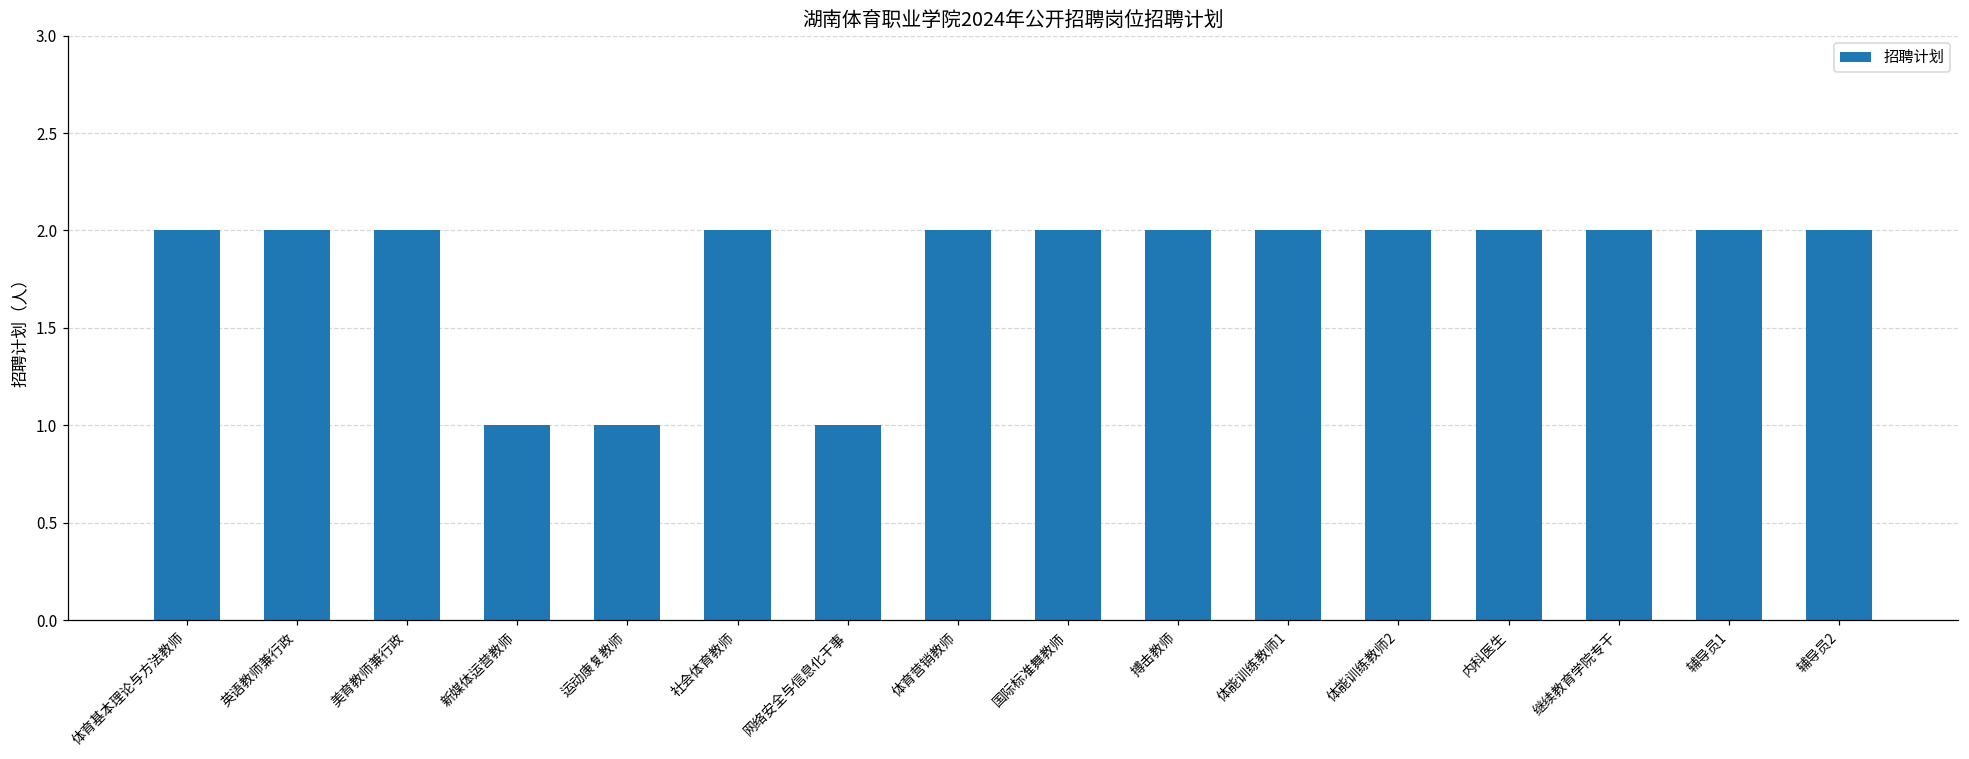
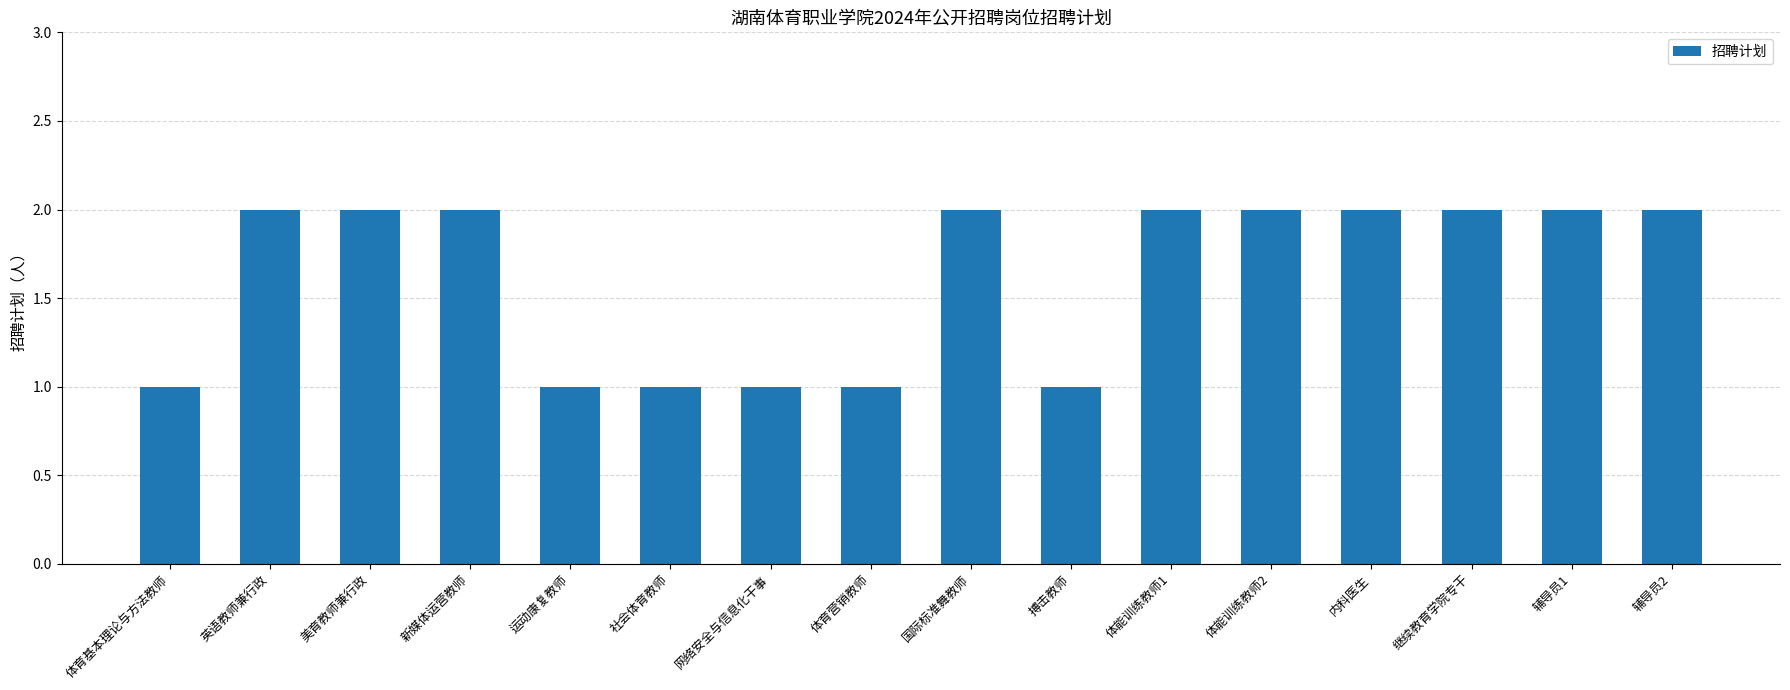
  {
-   "体育基本理论与方法教师": 2,
+   "体育基本理论与方法教师": 1,
    "英语教师兼行政": 2,
    "美育教师兼行政": 2,
-   "新媒体运营教师": 1,
+   "新媒体运营教师": 2,
    "运动康复教师": 1,
-   "社会体育教师": 2,
+   "社会体育教师": 1,
    "网络安全与信息化干事": 1,
-   "体育营销教师": 2,
+   "体育营销教师": 1,
    "国际标准舞教师": 2,
-   "搏击教师": 2,
+   "搏击教师": 1,
    "体能训练教师1": 2,
    "体能训练教师2": 2,
    "内科医生": 2,
    "继续教育学院专干": 2,
    "辅导员1": 2,
    "辅导员2": 2
  }
